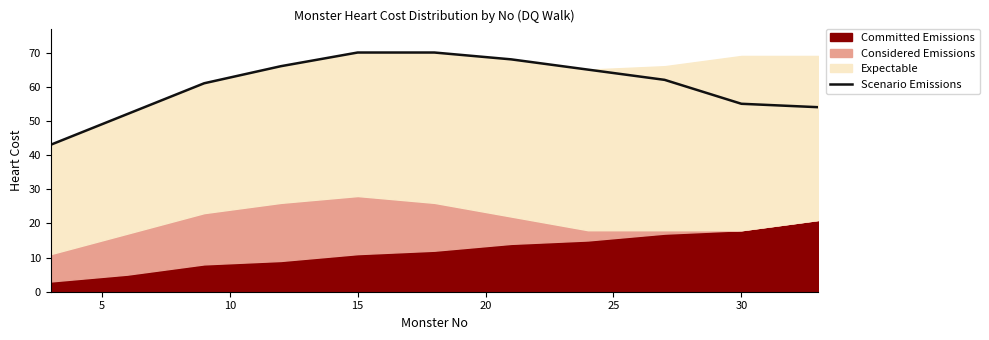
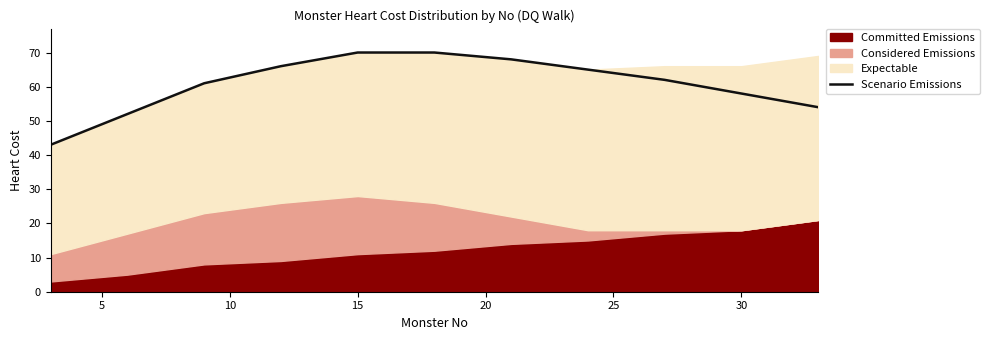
  {
    "Scenario Emissions": {
-     "30": 55
+     "30": 58
    },
    "Expectable": {
-     "30": 51
+     "30": 48
    }
  }
